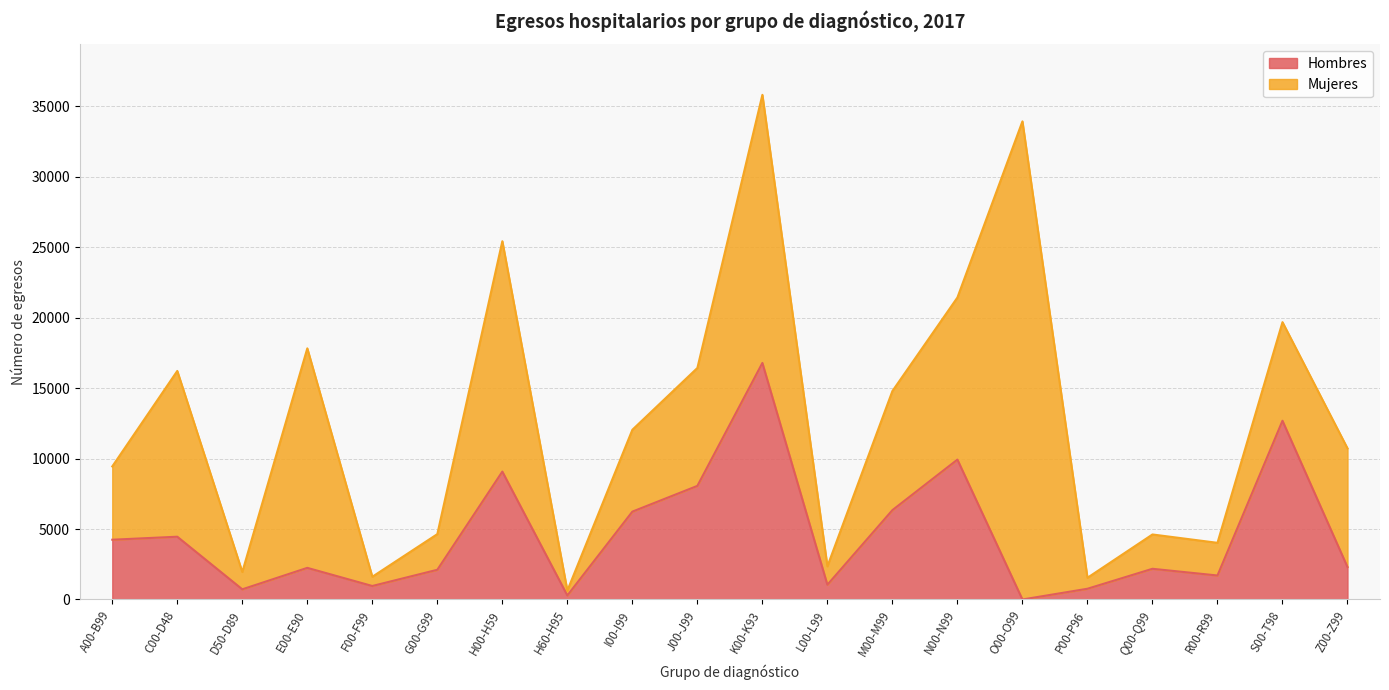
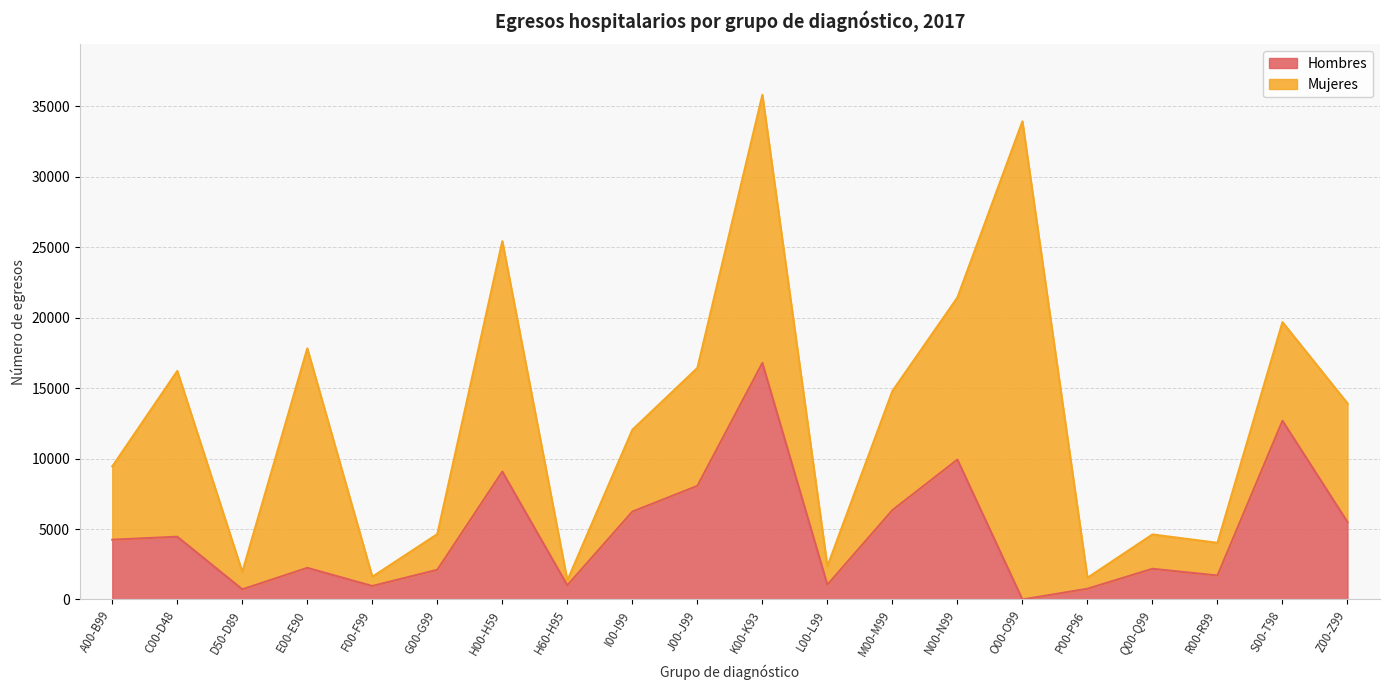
  {
    "Hombres": {
      "A00-B99": 4200,
      "C00-D48": 4500,
      "D50-D89": 700,
      "E00-E90": 2200,
      "F00-F99": 1000,
      "G00-G99": 2100,
      "H00-H59": 9100,
-     "H60-H95": 300,
+     "H60-H95": 1000,
      "I00-I99": 6200,
      "J00-J99": 8100,
      "K00-K93": 16800,
      "L00-L99": 1000,
      "M00-M99": 6300,
      "N00-N99": 9900,
      "O00-O99": 0,
      "P00-P96": 800,
      "Q00-Q99": 2200,
      "R00-R99": 1700,
      "S00-T98": 12700,
-     "Z00-Z99": 2300
+     "Z00-Z99": 5500
    },
    "Mujeres": {
      "A00-B99": 5200,
      "C00-D48": 11800,
      "D50-D89": 1200,
      "E00-E90": 15600,
      "F00-F99": 700,
      "G00-G99": 2500,
      "H00-H59": 16400,
      "H60-H95": 300,
      "I00-I99": 5800,
      "J00-J99": 8400,
      "K00-K93": 19000,
      "L00-L99": 1300,
      "M00-M99": 8500,
      "N00-N99": 11500,
      "O00-O99": 33900,
      "P00-P96": 800,
      "Q00-Q99": 2400,
      "R00-R99": 2300,
      "S00-T98": 7000,
      "Z00-Z99": 8400
    }
  }
